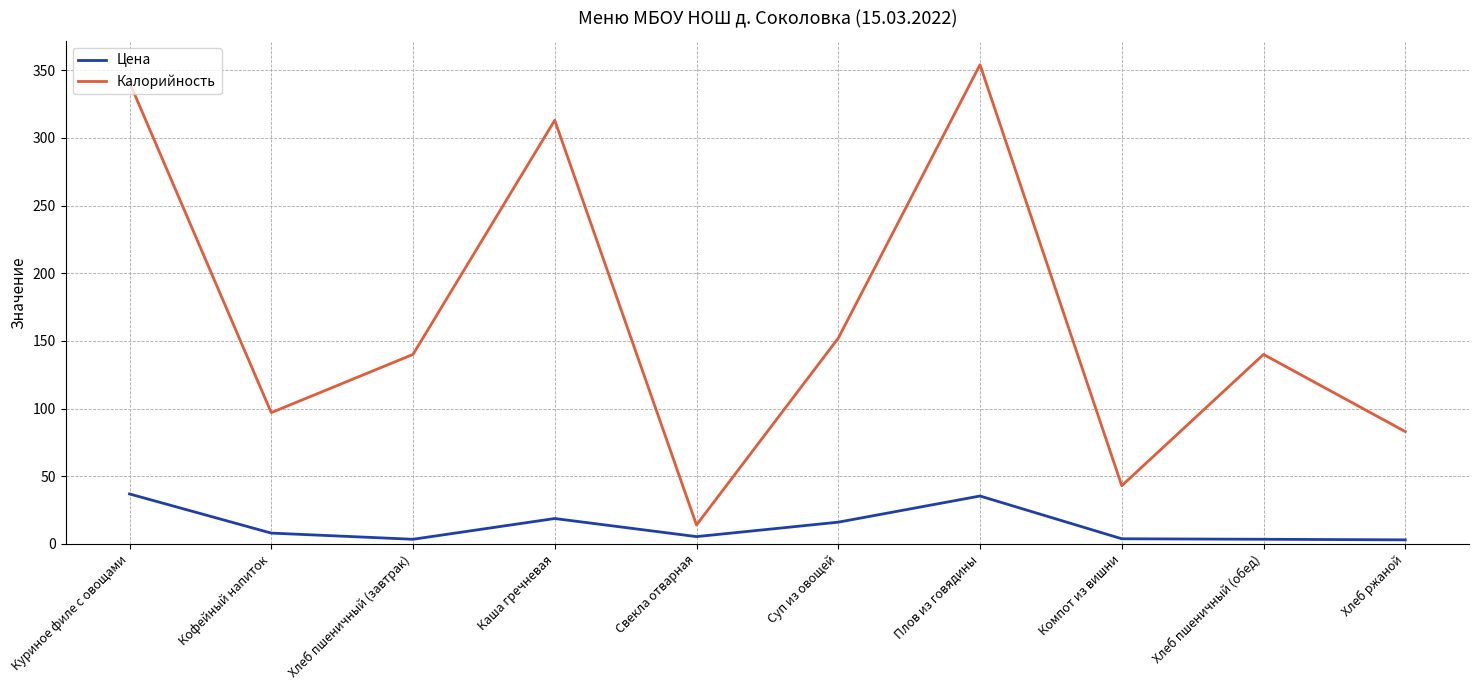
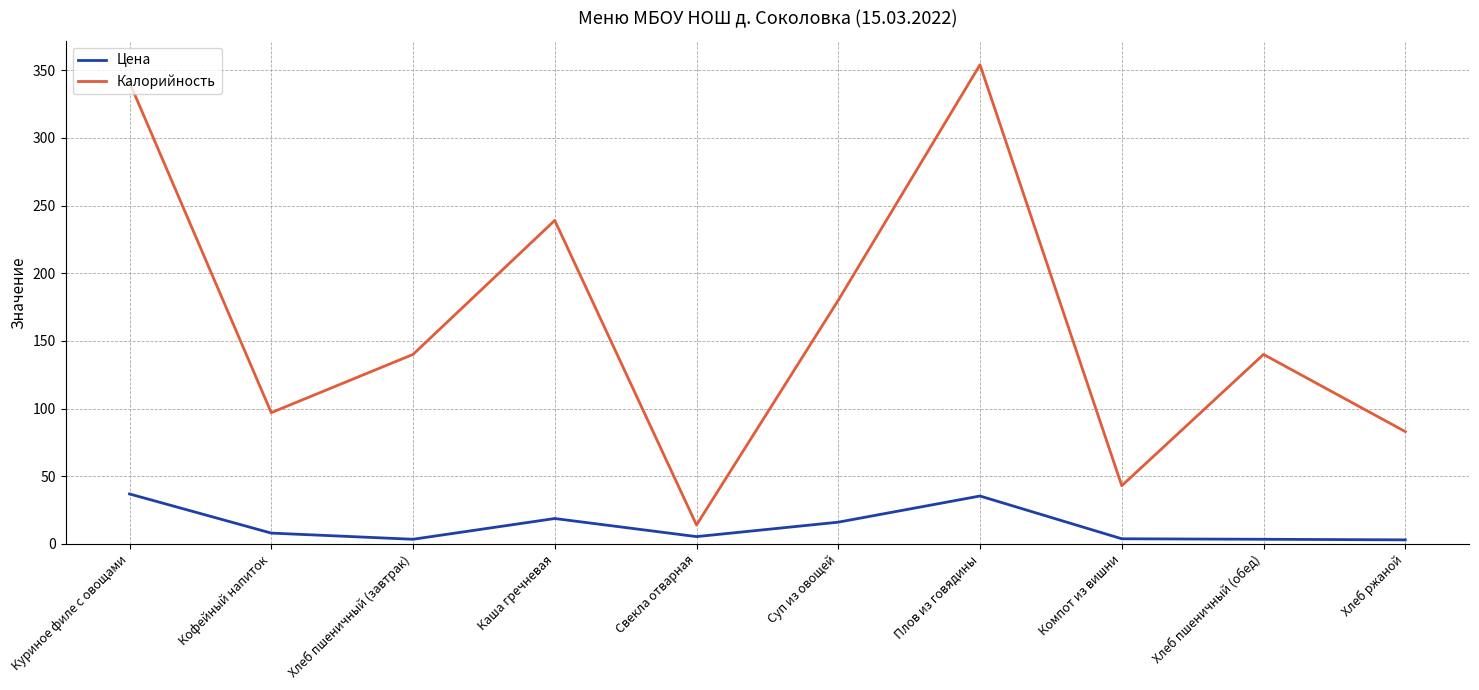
  {
    "Цена": {
      "Куриное филе с овощами": 37,
      "Кофейный напиток": 8,
      "Хлеб пшеничный (завтрак)": 3,
      "Каша гречневая": 19,
      "Свекла отварная": 5,
      "Суп из овощей": 16,
      "Плов из говядины": 35,
      "Компот из вишни": 4,
      "Хлеб пшеничный (обед)": 3,
      "Хлеб ржаной": 3
    },
    "Калорийность": {
      "Кофейный напиток": 97,
      "Хлеб пшеничный (завтрак)": 140,
-     "Каша гречневая": 313,
+     "Каша гречневая": 239,
      "Свекла отварная": 14,
-     "Суп из овощей": 152,
+     "Суп из овощей": 180,
      "Плов из говядины": 354,
      "Компот из вишни": 43,
      "Хлеб пшеничный (обед)": 140,
      "Хлеб ржаной": 83
    }
  }
